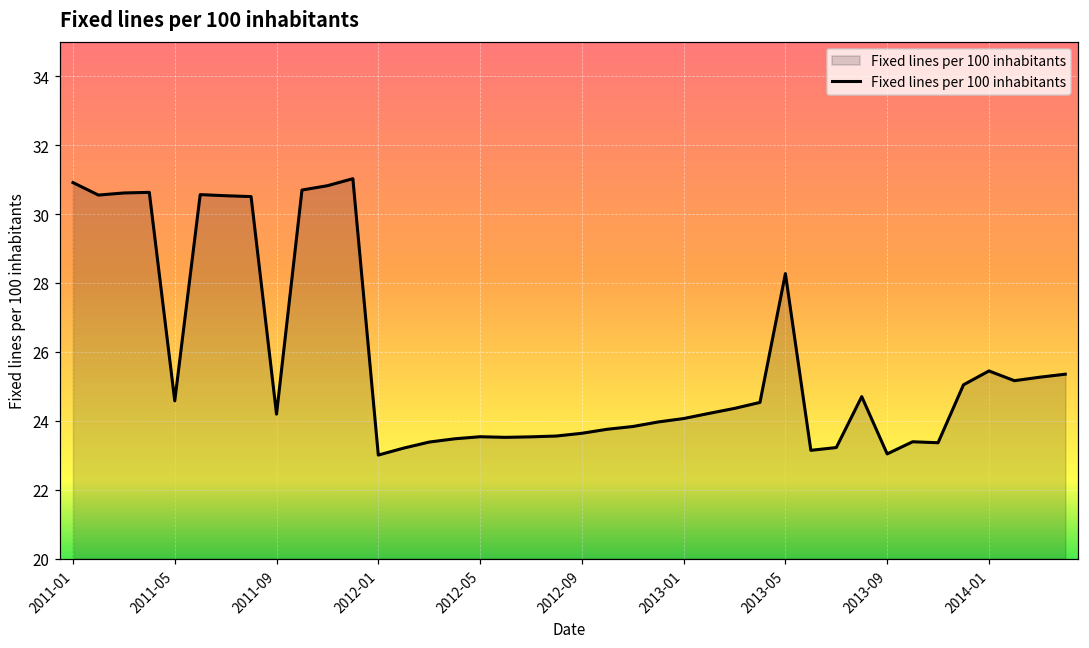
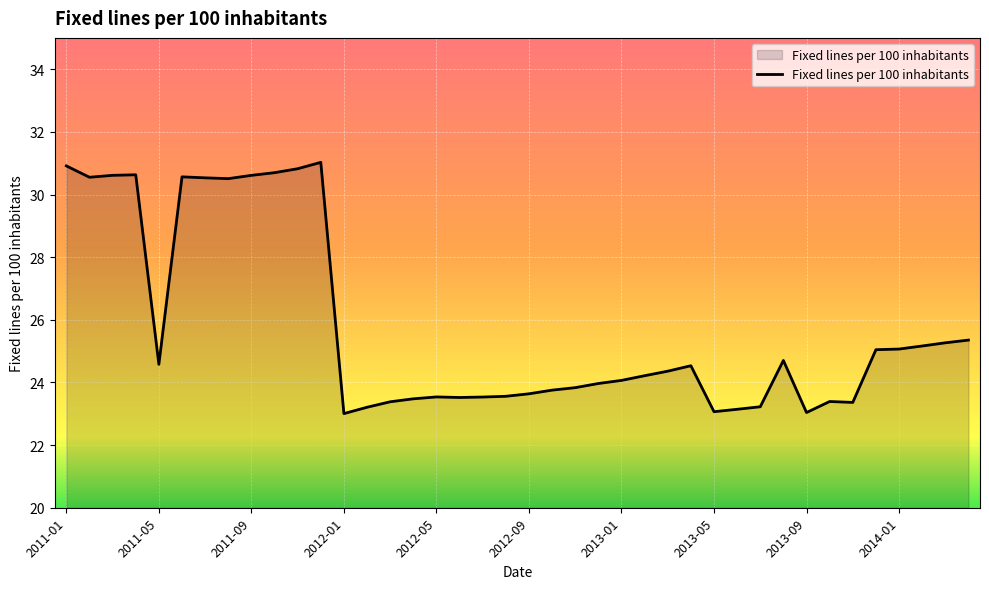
  {
    "2011-01": 30.9,
    "2011-05": 24.6,
-   "2011-09": 24.2,
+   "2011-09": 30.6,
    "2012-01": 23.0,
    "2012-05": 23.5,
    "2012-09": 23.6,
    "2013-01": 24.1,
-   "2013-05": 28.3,
+   "2013-05": 23.1,
    "2013-09": 23.0,
-   "2014-01": 25.4
+   "2014-01": 25.1
  }
